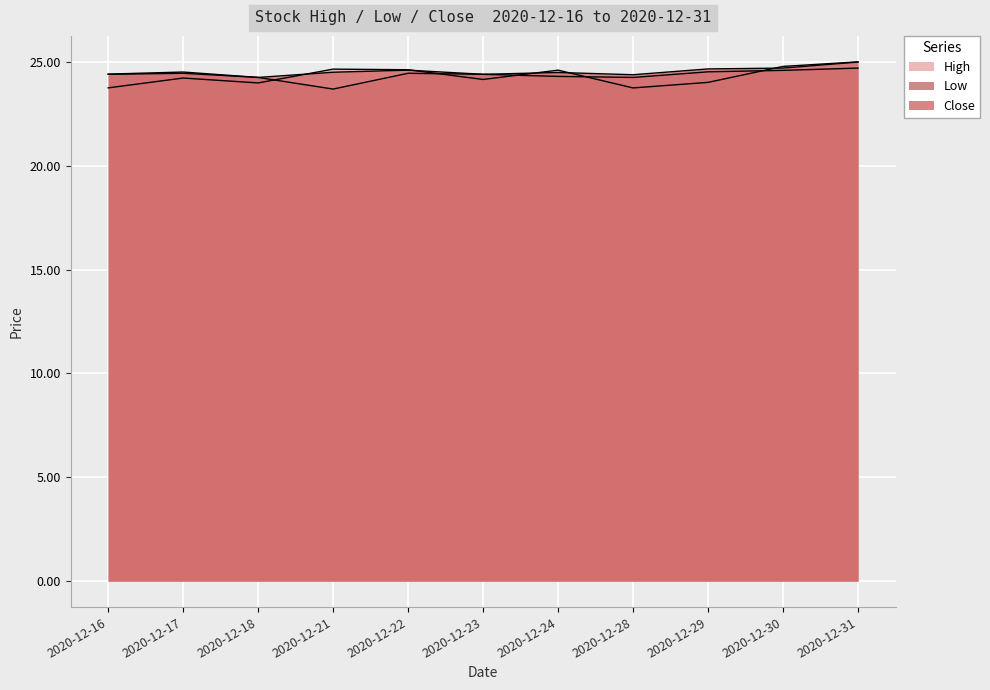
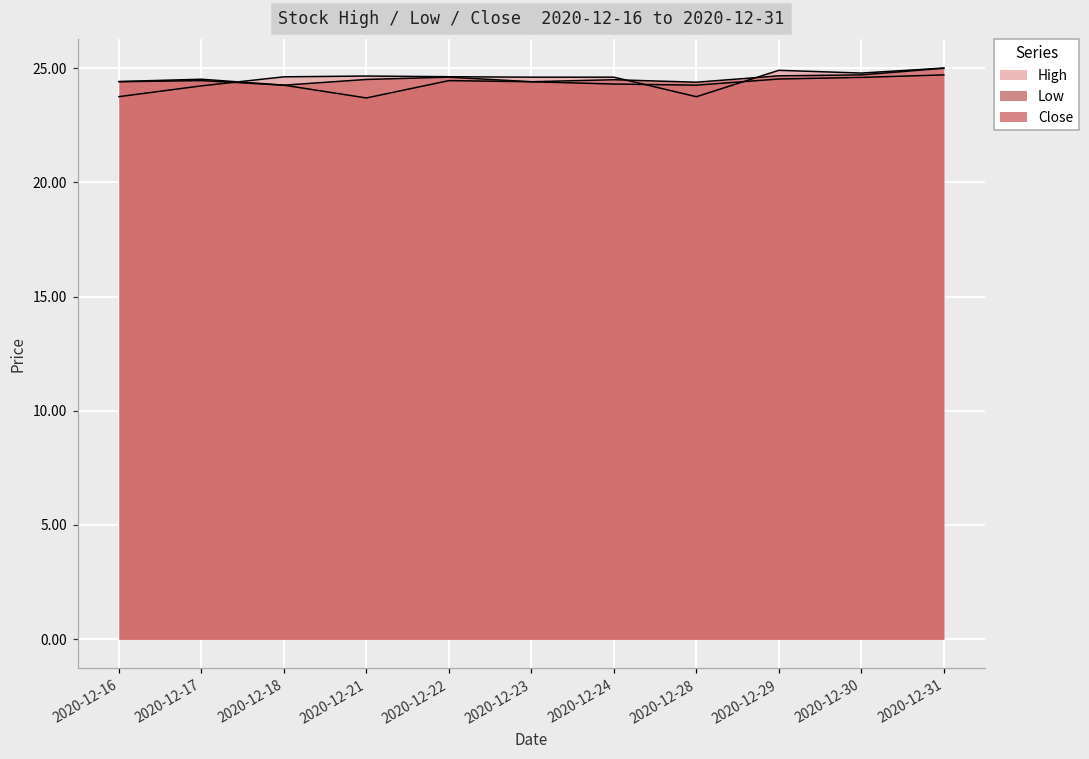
  {
    "High": {
      "2020-12-16": 23.7,
      "2020-12-17": 24.2,
-     "2020-12-18": 24.0,
+     "2020-12-18": 24.6,
      "2020-12-21": 24.6,
-     "2020-12-23": 24.2,
+     "2020-12-23": 24.6,
      "2020-12-28": 23.7,
-     "2020-12-29": 24.0
+     "2020-12-29": 24.9
    }
  }
